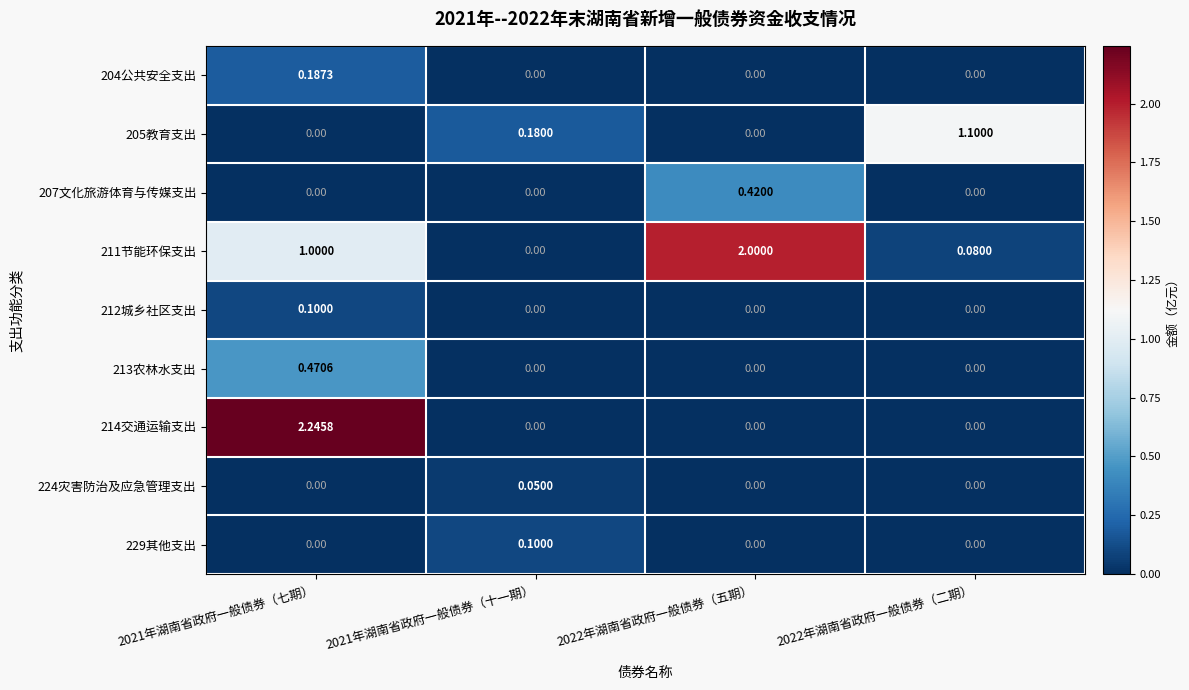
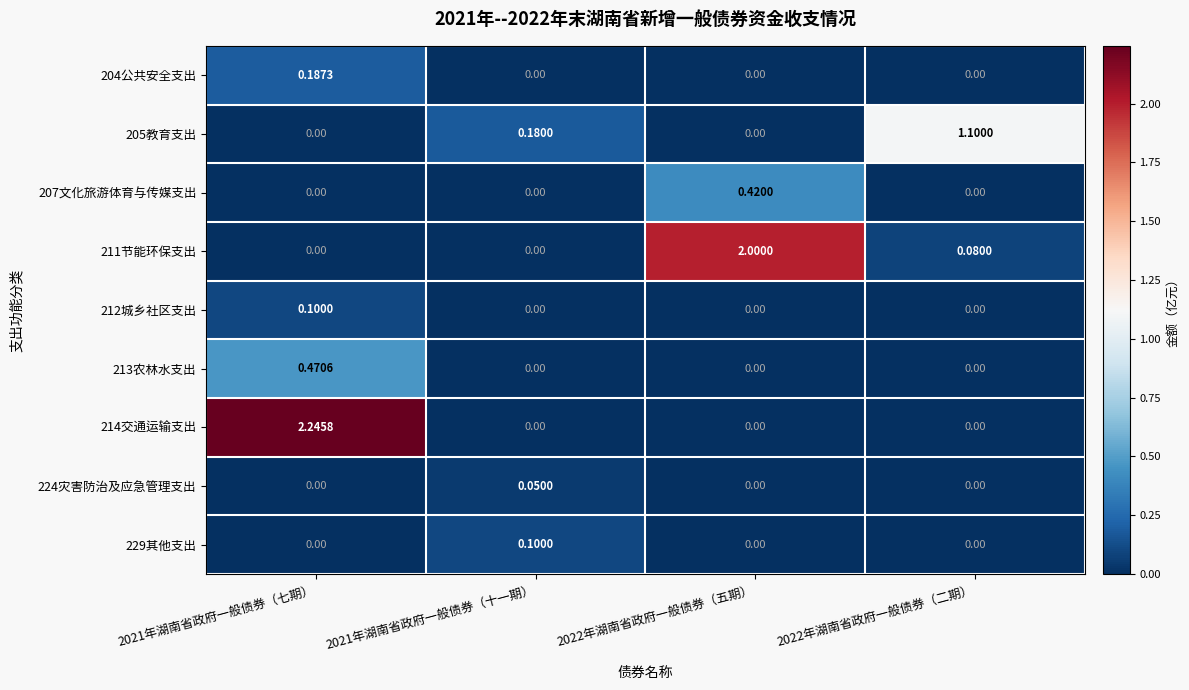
  {
    "204公共安全支出": {
      "2021年湖南省政府一般债券（七期）": 0.1873,
      "2021年湖南省政府一般债券（十一期）": 0.00,
      "2022年湖南省政府一般债券（五期）": 0.00,
      "2022年湖南省政府一般债券（二期）": 0.00
    },
    "205教育支出": {
      "2021年湖南省政府一般债券（七期）": 0.00,
      "2021年湖南省政府一般债券（十一期）": 0.1800,
      "2022年湖南省政府一般债券（五期）": 0.00,
      "2022年湖南省政府一般债券（二期）": 1.1000
    },
    "207文化旅游体育与传媒支出": {
      "2021年湖南省政府一般债券（七期）": 0.00,
      "2021年湖南省政府一般债券（十一期）": 0.00,
      "2022年湖南省政府一般债券（五期）": 0.4200,
      "2022年湖南省政府一般债券（二期）": 0.00
    },
    "211节能环保支出": {
-     "2021年湖南省政府一般债券（七期）": 1.0000,
+     "2021年湖南省政府一般债券（七期）": 0.00,
      "2021年湖南省政府一般债券（十一期）": 0.00,
      "2022年湖南省政府一般债券（五期）": 2.0000,
      "2022年湖南省政府一般债券（二期）": 0.0800
    },
    "212城乡社区支出": {
      "2021年湖南省政府一般债券（七期）": 0.1000,
      "2021年湖南省政府一般债券（十一期）": 0.00,
      "2022年湖南省政府一般债券（五期）": 0.00,
      "2022年湖南省政府一般债券（二期）": 0.00
    },
    "213农林水支出": {
      "2021年湖南省政府一般债券（七期）": 0.4706,
      "2021年湖南省政府一般债券（十一期）": 0.00,
      "2022年湖南省政府一般债券（五期）": 0.00,
      "2022年湖南省政府一般债券（二期）": 0.00
    },
    "214交通运输支出": {
      "2021年湖南省政府一般债券（七期）": 2.2458,
      "2021年湖南省政府一般债券（十一期）": 0.00,
      "2022年湖南省政府一般债券（五期）": 0.00,
      "2022年湖南省政府一般债券（二期）": 0.00
    },
    "224灾害防治及应急管理支出": {
      "2021年湖南省政府一般债券（七期）": 0.00,
      "2021年湖南省政府一般债券（十一期）": 0.0500,
      "2022年湖南省政府一般债券（五期）": 0.00,
      "2022年湖南省政府一般债券（二期）": 0.00
    },
    "229其他支出": {
      "2021年湖南省政府一般债券（七期）": 0.00,
      "2021年湖南省政府一般债券（十一期）": 0.1000,
      "2022年湖南省政府一般债券（五期）": 0.00,
      "2022年湖南省政府一般债券（二期）": 0.00
    }
  }
